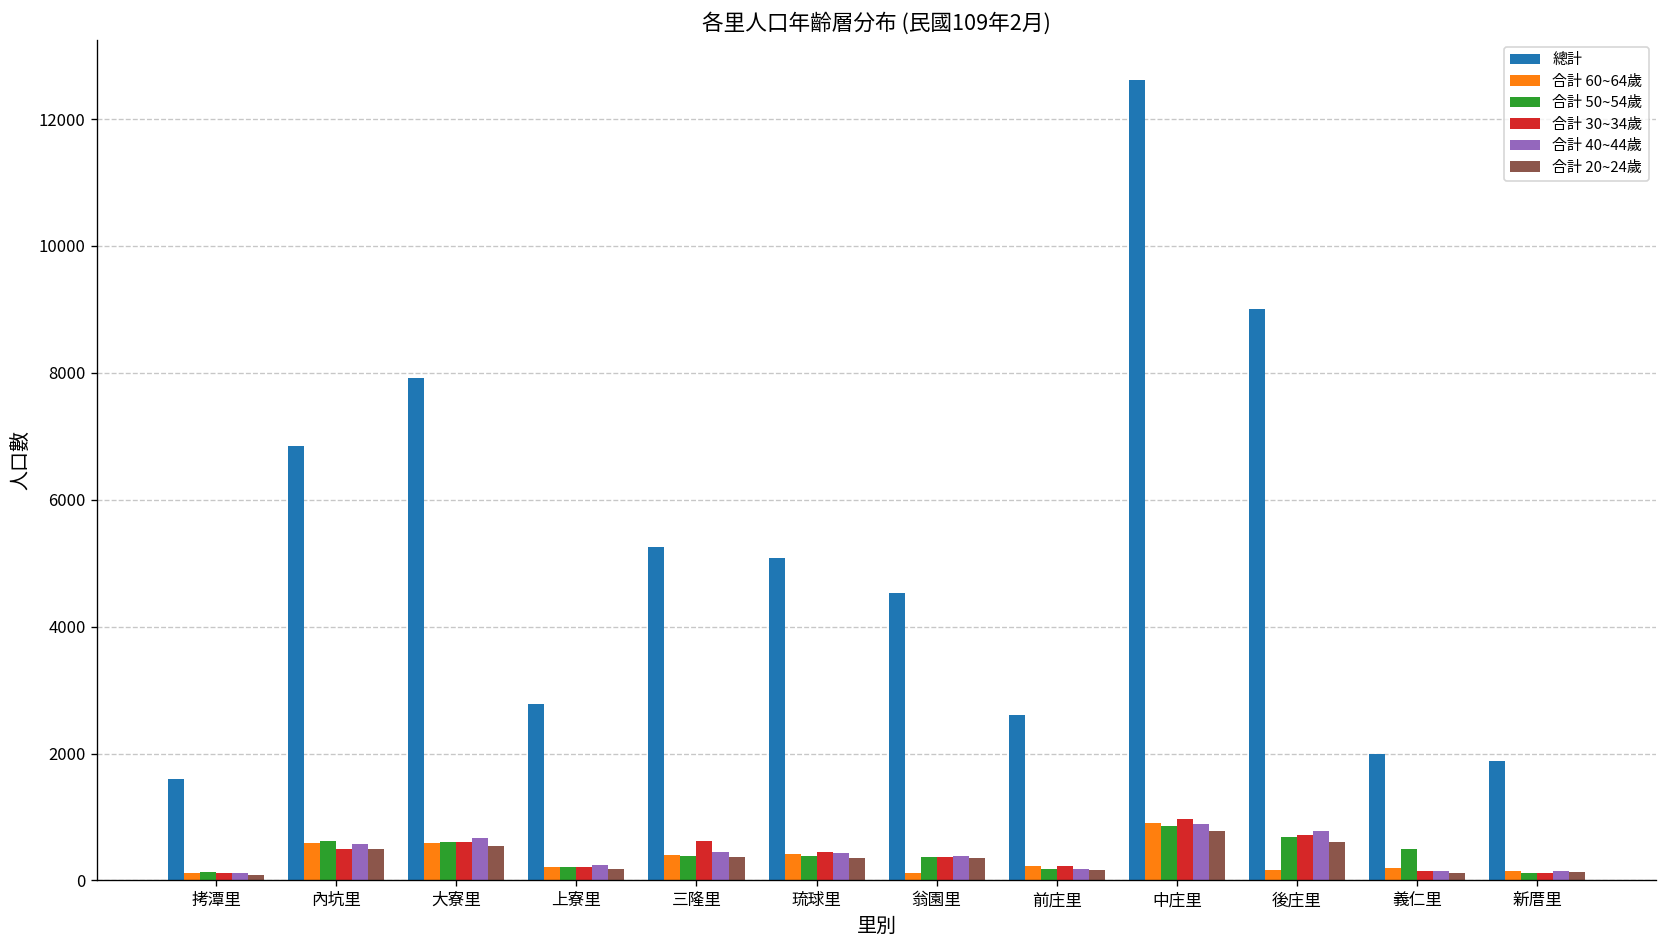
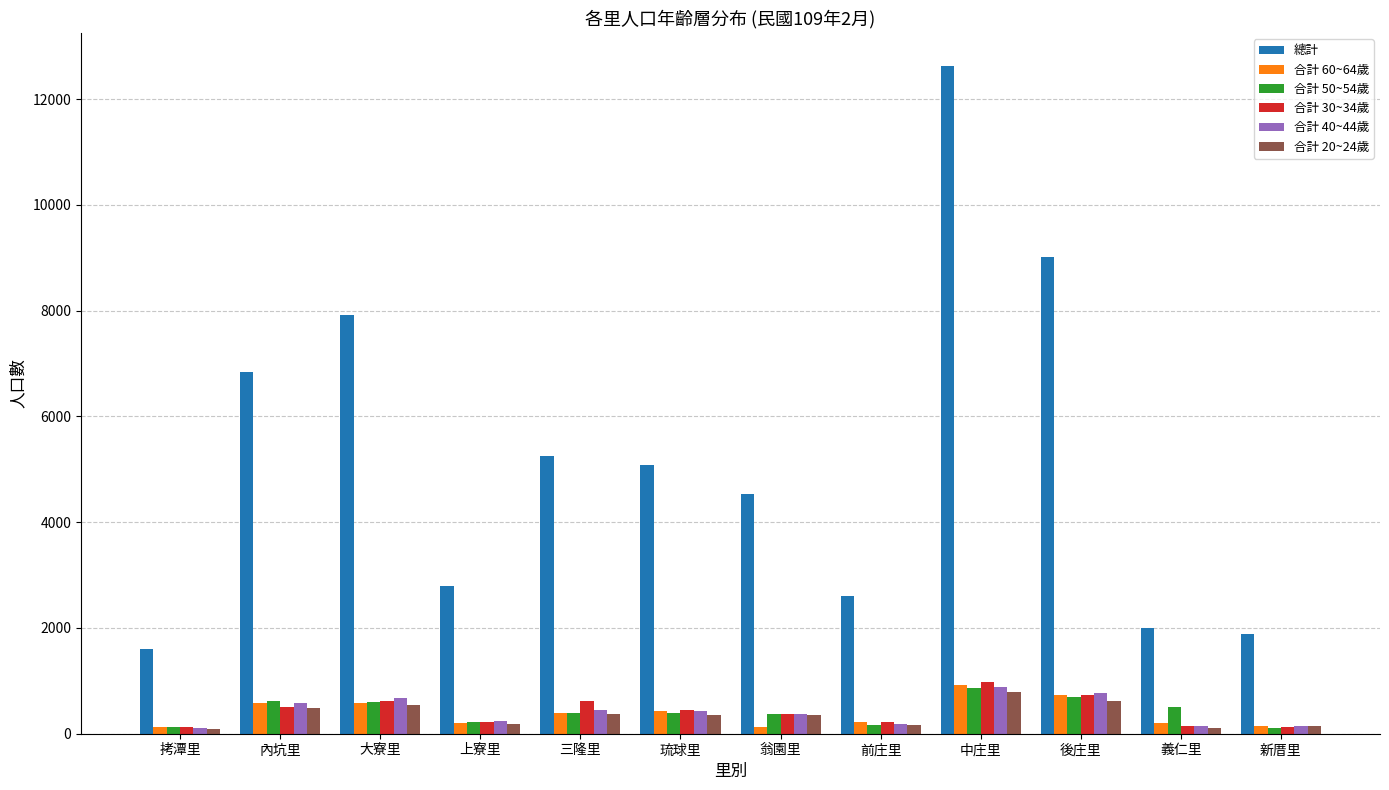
  {
    "總計": {
      "拷潭里": 1600,
      "內坑里": 6900,
      "大寮里": 7900,
      "上寮里": 2800,
      "三隆里": 5300,
      "琉球里": 5100,
      "翁園里": 4500,
      "前庄里": 2600,
      "中庄里": 12600,
      "後庄里": 9000,
      "義仁里": 2000,
      "新厝里": 1900
    },
    "合計 60~64歲": {
      "拷潭里": 100,
      "內坑里": 600,
      "大寮里": 600,
      "上寮里": 200,
      "三隆里": 400,
      "琉球里": 400,
      "翁園里": 100,
      "前庄里": 200,
      "中庄里": 900,
-     "後庄里": 200,
+     "後庄里": 700,
      "義仁里": 200,
      "新厝里": 200
    },
    "合計 50~54歲": {
      "拷潭里": 100,
      "內坑里": 600,
      "大寮里": 600,
      "上寮里": 200,
      "三隆里": 400,
      "琉球里": 400,
      "翁園里": 400,
      "前庄里": 200,
      "中庄里": 900,
      "後庄里": 700,
      "義仁里": 500,
      "新厝里": 100
    },
    "合計 30~34歲": {
      "拷潭里": 100,
      "內坑里": 500,
      "大寮里": 600,
      "上寮里": 200,
      "三隆里": 600,
      "琉球里": 400,
      "翁園里": 400,
      "前庄里": 200,
      "中庄里": 1000,
      "後庄里": 700,
      "義仁里": 100,
      "新厝里": 100
    },
    "合計 40~44歲": {
      "拷潭里": 100,
      "內坑里": 600,
      "大寮里": 700,
      "上寮里": 200,
      "三隆里": 400,
      "琉球里": 400,
      "翁園里": 400,
      "前庄里": 200,
      "中庄里": 900,
      "後庄里": 800,
      "義仁里": 200,
      "新厝里": 200
    },
    "合計 20~24歲": {
      "拷潭里": 100,
      "內坑里": 500,
      "大寮里": 500,
      "上寮里": 200,
      "三隆里": 400,
      "琉球里": 400,
      "翁園里": 400,
      "前庄里": 200,
      "中庄里": 800,
      "後庄里": 600,
      "義仁里": 100,
      "新厝里": 100
    }
  }
